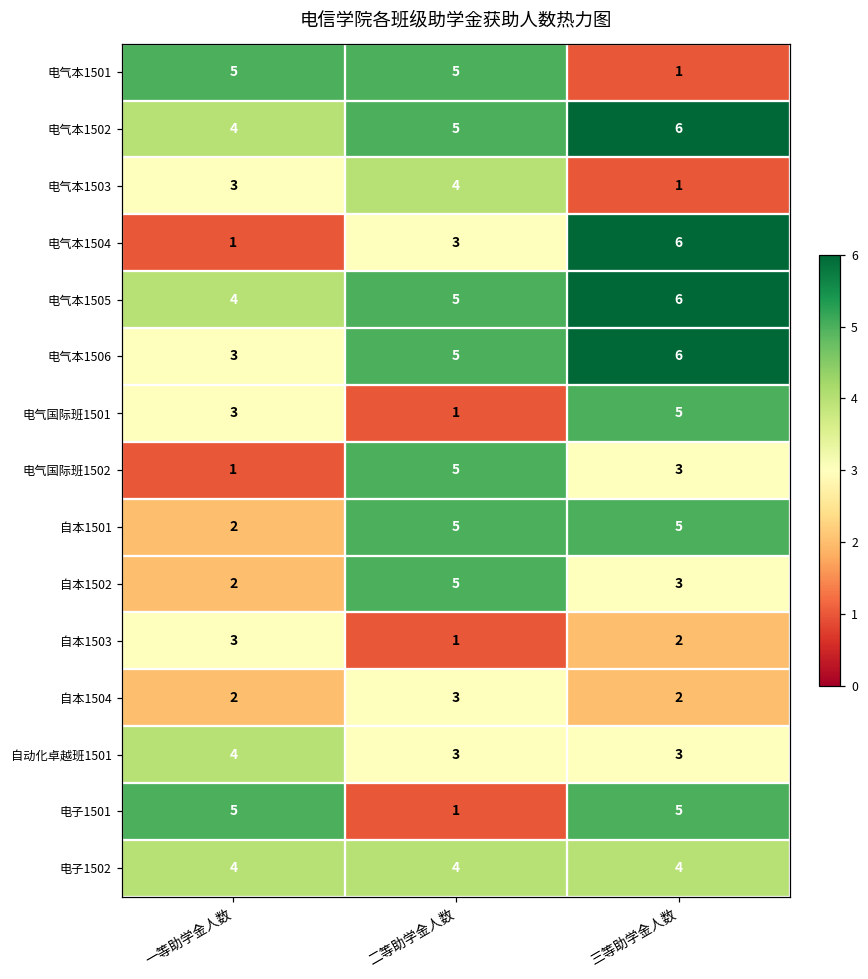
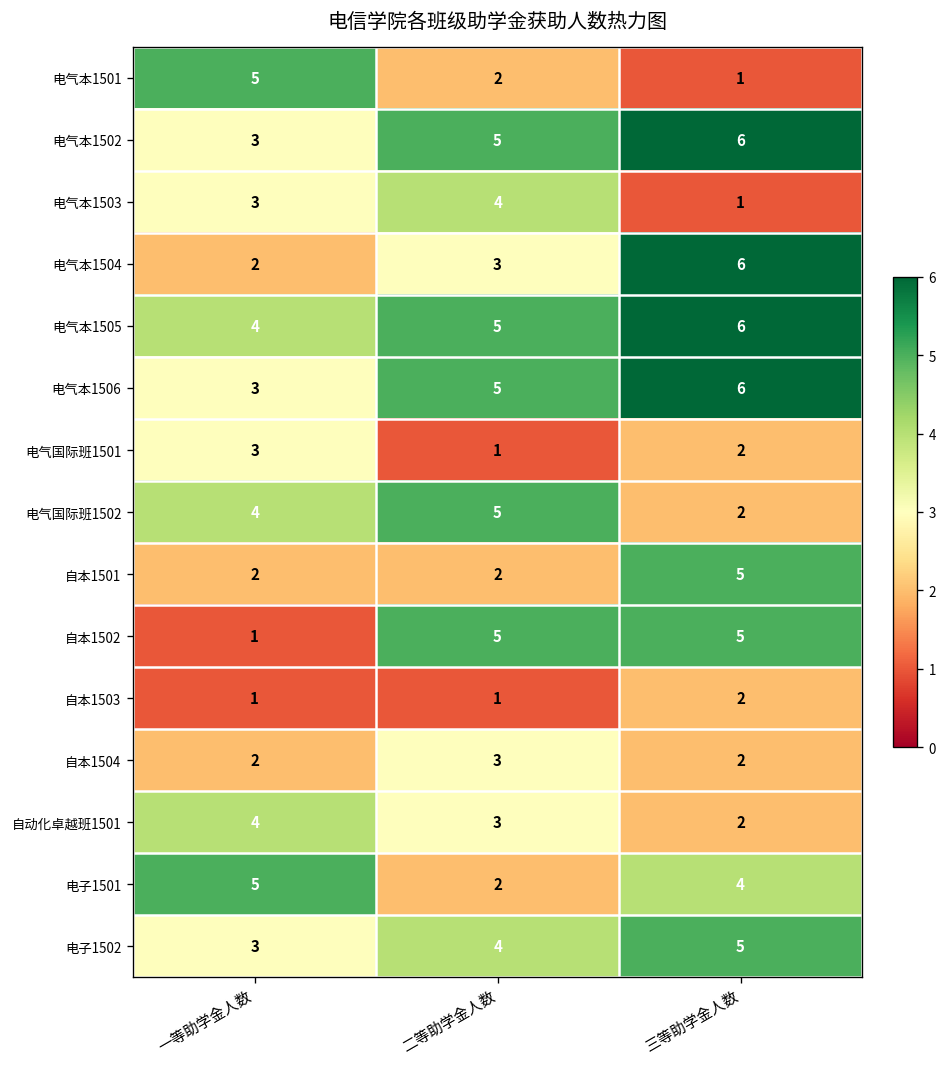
  {
    "电气本1501": {
      "一等助学金人数": 5,
-     "二等助学金人数": 5,
+     "二等助学金人数": 2,
      "三等助学金人数": 1
    },
    "电气本1502": {
-     "一等助学金人数": 4,
+     "一等助学金人数": 3,
      "二等助学金人数": 5,
      "三等助学金人数": 6
    },
    "电气本1503": {
      "一等助学金人数": 3,
      "二等助学金人数": 4,
      "三等助学金人数": 1
    },
    "电气本1504": {
-     "一等助学金人数": 1,
+     "一等助学金人数": 2,
      "二等助学金人数": 3,
      "三等助学金人数": 6
    },
    "电气本1505": {
      "一等助学金人数": 4,
      "二等助学金人数": 5,
      "三等助学金人数": 6
    },
    "电气本1506": {
      "一等助学金人数": 3,
      "二等助学金人数": 5,
      "三等助学金人数": 6
    },
    "电气国际班1501": {
      "一等助学金人数": 3,
      "二等助学金人数": 1,
-     "三等助学金人数": 5
+     "三等助学金人数": 2
    },
    "电气国际班1502": {
-     "一等助学金人数": 1,
+     "一等助学金人数": 4,
      "二等助学金人数": 5,
-     "三等助学金人数": 3
+     "三等助学金人数": 2
    },
    "自本1501": {
      "一等助学金人数": 2,
-     "二等助学金人数": 5,
+     "二等助学金人数": 2,
      "三等助学金人数": 5
    },
    "自本1502": {
-     "一等助学金人数": 2,
+     "一等助学金人数": 1,
      "二等助学金人数": 5,
-     "三等助学金人数": 3
+     "三等助学金人数": 5
    },
    "自本1503": {
-     "一等助学金人数": 3,
+     "一等助学金人数": 1,
      "二等助学金人数": 1,
      "三等助学金人数": 2
    },
    "自本1504": {
      "一等助学金人数": 2,
      "二等助学金人数": 3,
      "三等助学金人数": 2
    },
    "自动化卓越班1501": {
      "一等助学金人数": 4,
      "二等助学金人数": 3,
-     "三等助学金人数": 3
+     "三等助学金人数": 2
    },
    "电子1501": {
      "一等助学金人数": 5,
-     "二等助学金人数": 1,
-     "三等助学金人数": 5
+     "二等助学金人数": 2,
+     "三等助学金人数": 4
    },
    "电子1502": {
-     "一等助学金人数": 4,
+     "一等助学金人数": 3,
      "二等助学金人数": 4,
-     "三等助学金人数": 4
+     "三等助学金人数": 5
    }
  }
